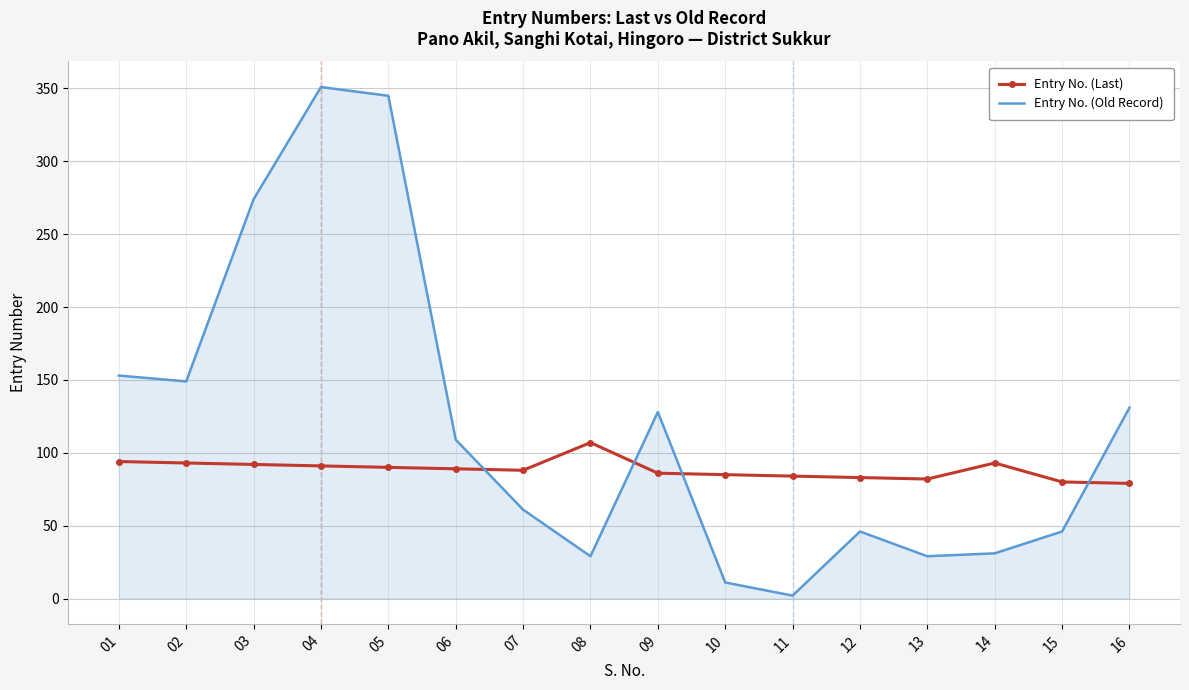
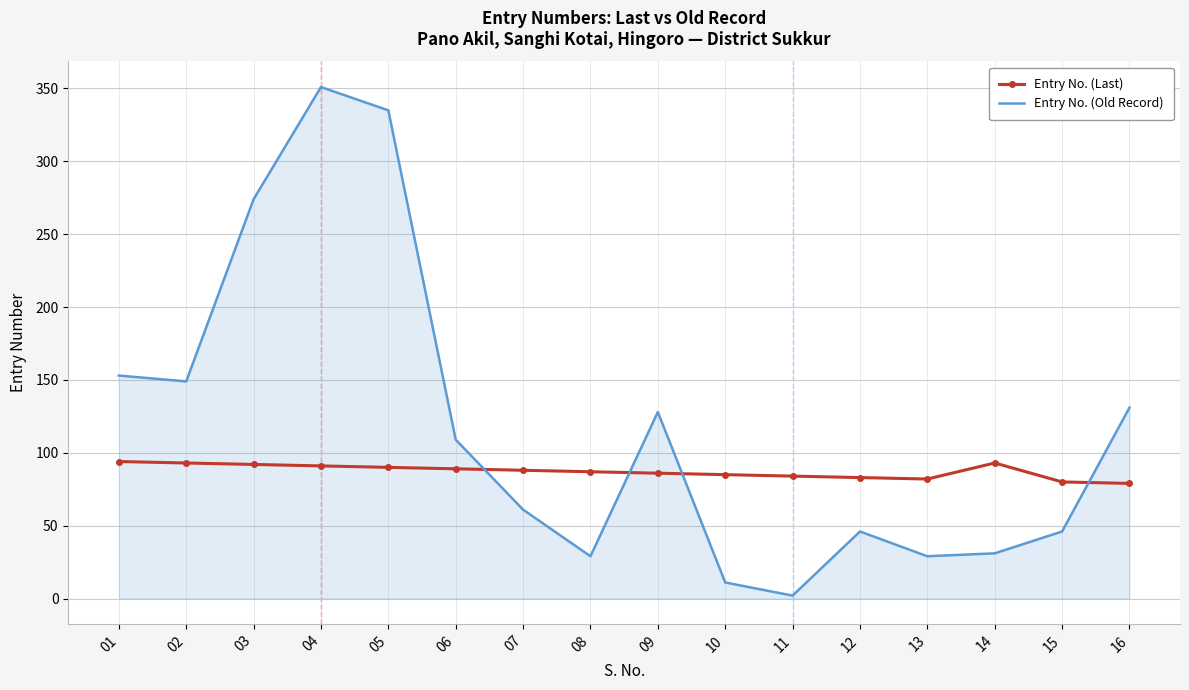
  {
    "Entry No. (Last)": {
      "01": 94,
      "02": 93,
      "03": 92,
      "04": 91,
      "05": 90,
      "06": 89,
      "07": 88,
-     "08": 107,
+     "08": 87,
      "09": 86,
      "10": 85,
      "11": 84,
      "12": 83,
      "13": 82,
      "14": 93,
      "15": 80,
      "16": 79
    },
    "Entry No. (Old Record)": {
      "01": 153,
      "02": 149,
      "03": 274,
      "04": 351,
-     "05": 345,
+     "05": 335,
      "06": 109,
      "07": 61,
      "08": 29,
      "09": 128,
      "10": 11,
      "11": 2,
      "12": 46,
      "13": 29,
      "14": 31,
      "15": 46,
      "16": 131
    }
  }
